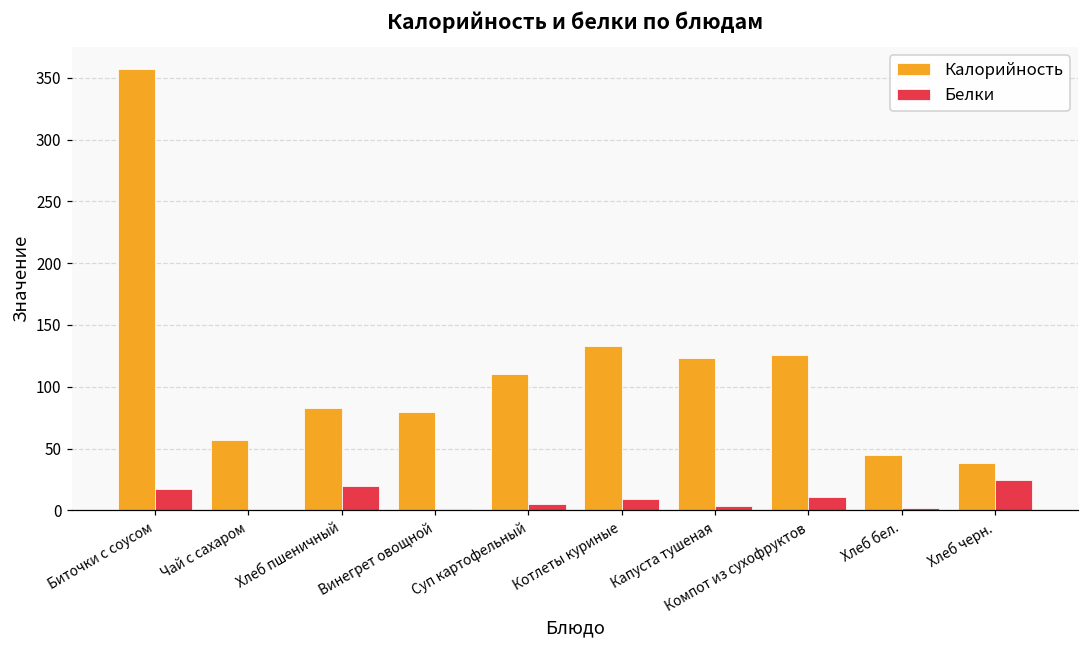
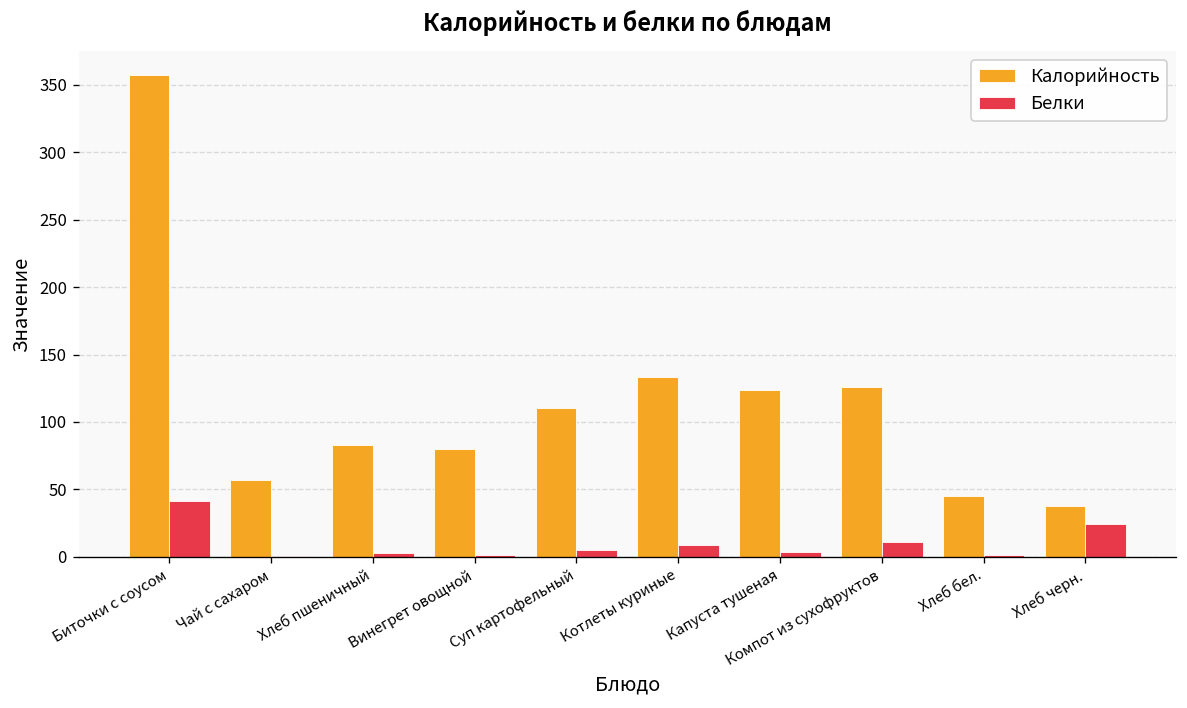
  {
    "Калорийность": {
      "Биточки с соусом": 357,
      "Чай с сахаром": 57,
      "Хлеб пшеничный": 83,
      "Винегрет овощной": 80,
      "Суп картофельный": 110,
      "Котлеты куриные": 133,
      "Капуста тушеная": 123,
      "Компот из сухофруктов": 126,
      "Хлеб бел.": 45,
      "Хлеб черн.": 38
    },
    "Белки": {
-     "Биточки с соусом": 17,
-     "Хлеб пшеничный": 20,
+     "Биточки с соусом": 41,
+     "Хлеб пшеничный": 3,
      "Суп картофельный": 5,
      "Котлеты куриные": 9,
      "Капуста тушеная": 4,
      "Компот из сухофруктов": 11,
      "Хлеб черн.": 25
    }
  }
